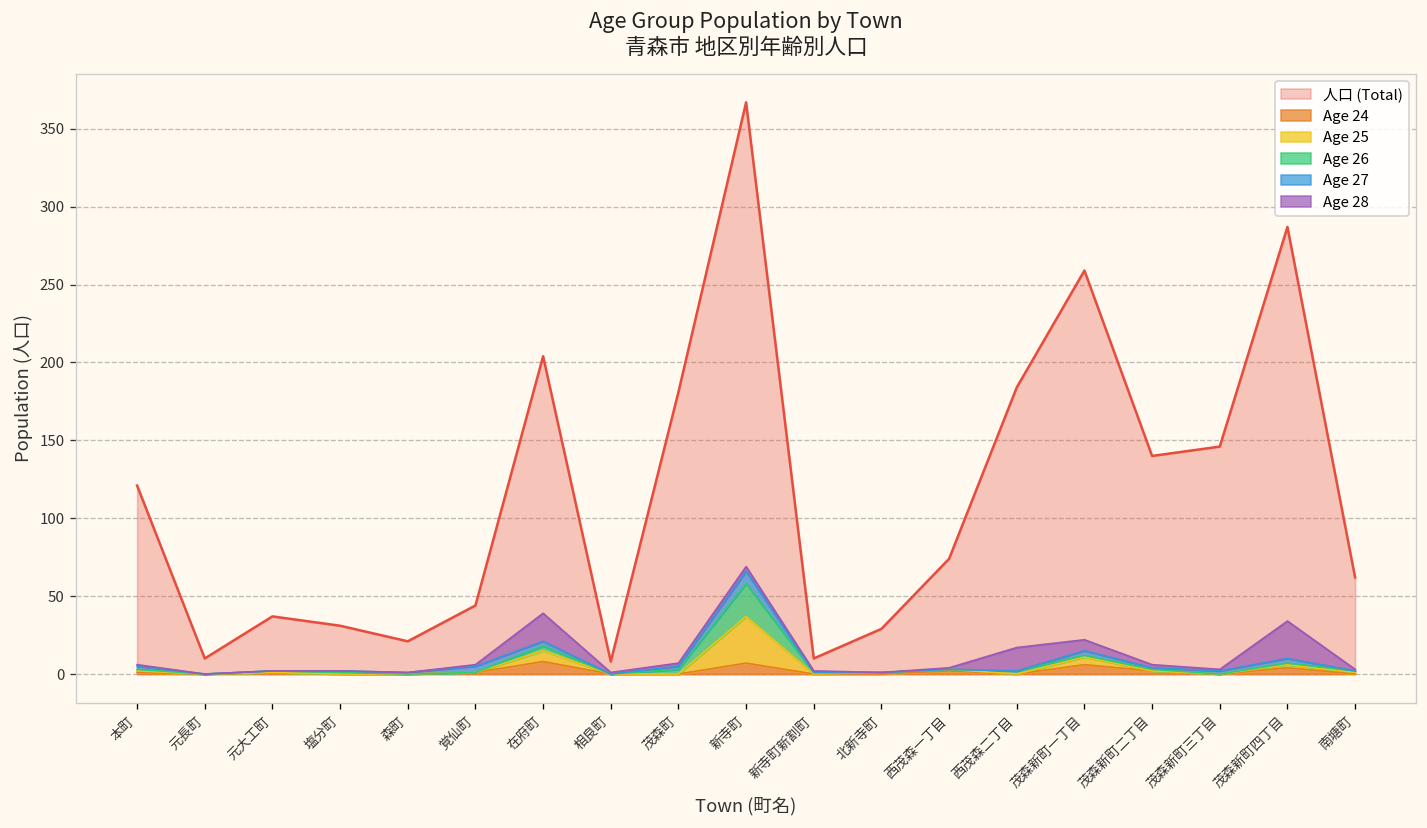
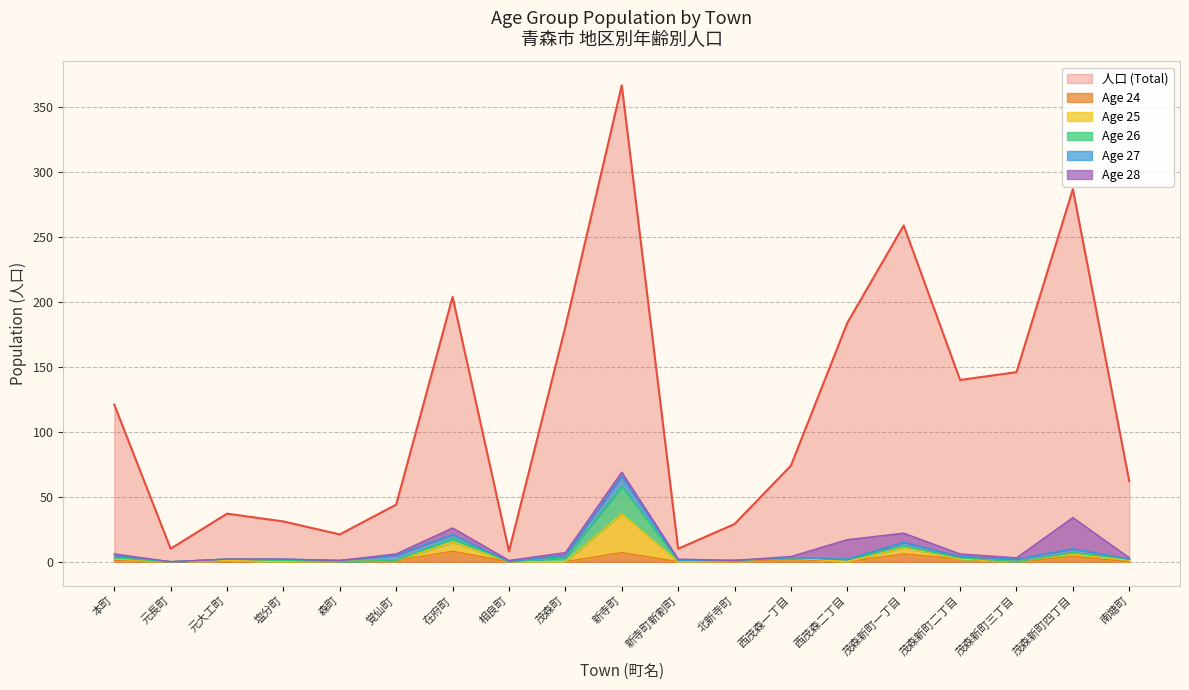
  {
    "Age 25": {
      "在府町": 7,
      "新寺町": 30
    },
    "Age 26": {
      "在府町": 3,
      "茂森町": 3,
      "新寺町": 21
    },
    "Age 27": {
      "在府町": 3,
      "茂森町": 2,
      "新寺町": 8,
      "茂森新町一丁目": 3,
      "茂森新町四丁目": 3
    },
    "Age 28": {
-     "在府町": 18,
+     "在府町": 5,
      "茂森町": 2,
      "新寺町": 3,
      "西茂森二丁目": 15,
      "茂森新町一丁目": 7,
      "茂森新町二丁目": 2,
      "茂森新町四丁目": 24
    }
  }
